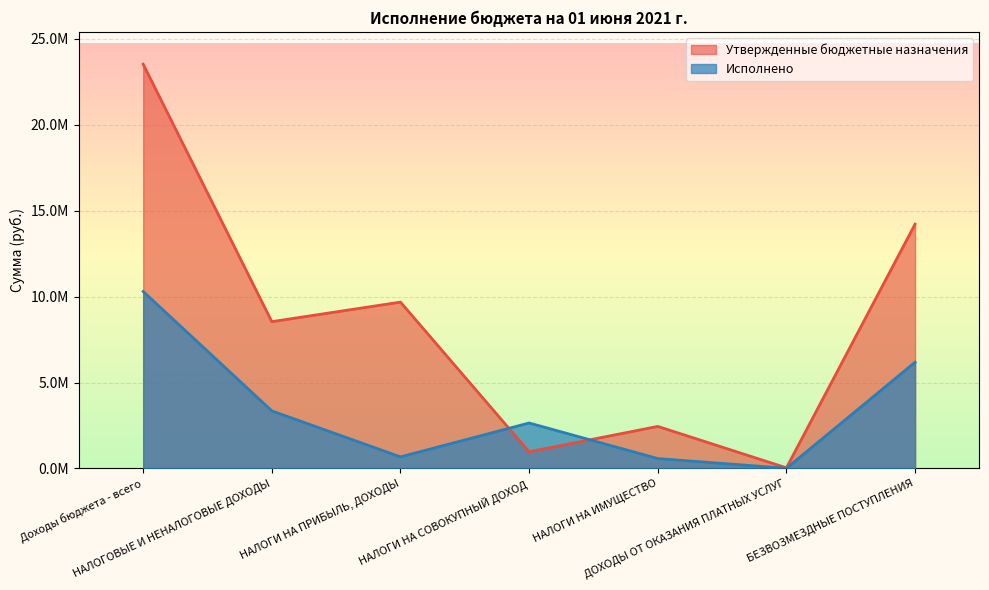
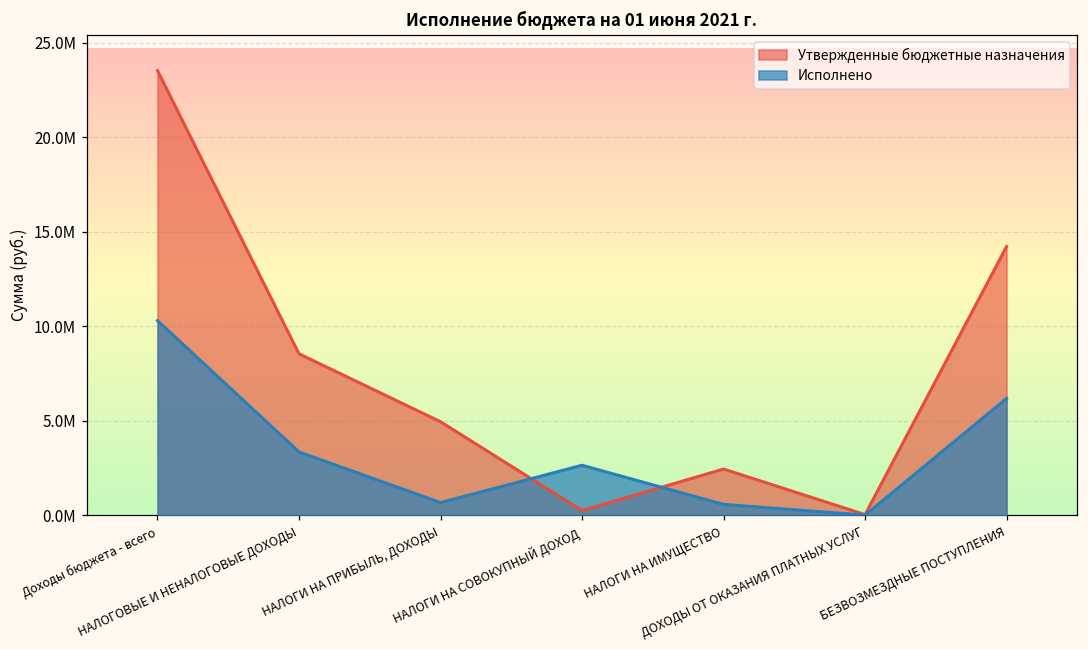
  {
    "Утвержденные бюджетные назначения": {
      "Доходы бюджета - всего": 23500000,
      "НАЛОГОВЫЕ И НЕНАЛОГОВЫЕ ДОХОДЫ": 8500000,
-     "НАЛОГИ НА ПРИБЫЛЬ, ДОХОДЫ": 9700000,
-     "НАЛОГИ НА СОВОКУПНЫЙ ДОХОД": 1000000,
+     "НАЛОГИ НА ПРИБЫЛЬ, ДОХОДЫ": 5000000,
+     "НАЛОГИ НА СОВОКУПНЫЙ ДОХОД": 200000,
      "НАЛОГИ НА ИМУЩЕСТВО": 2400000,
      "БЕЗВОЗМЕЗДНЫЕ ПОСТУПЛЕНИЯ": 14200000
    },
    "Исполнено": {
      "Доходы бюджета - всего": 10300000,
      "НАЛОГОВЫЕ И НЕНАЛОГОВЫЕ ДОХОДЫ": 3300000,
      "НАЛОГИ НА ПРИБЫЛЬ, ДОХОДЫ": 700000,
      "НАЛОГИ НА СОВОКУПНЫЙ ДОХОД": 2600000,
      "НАЛОГИ НА ИМУЩЕСТВО": 600000,
      "БЕЗВОЗМЕЗДНЫЕ ПОСТУПЛЕНИЯ": 6200000
    }
  }
